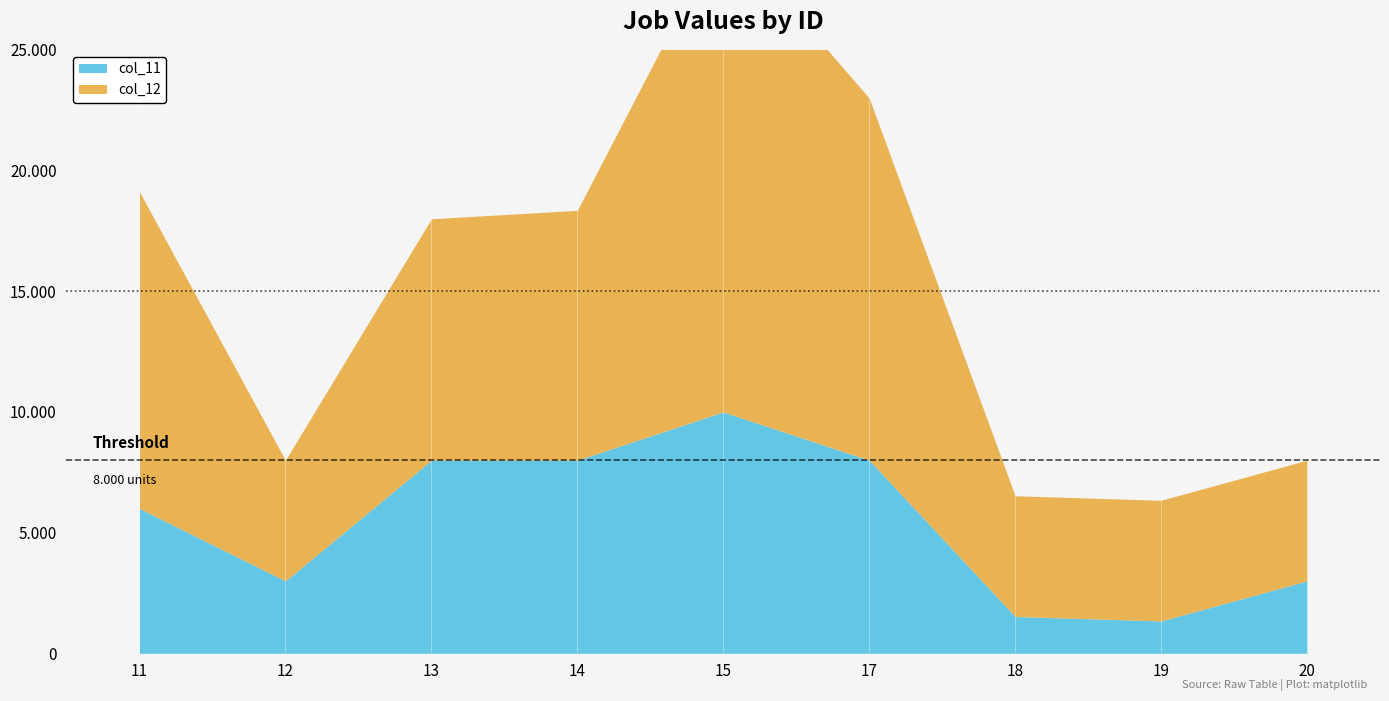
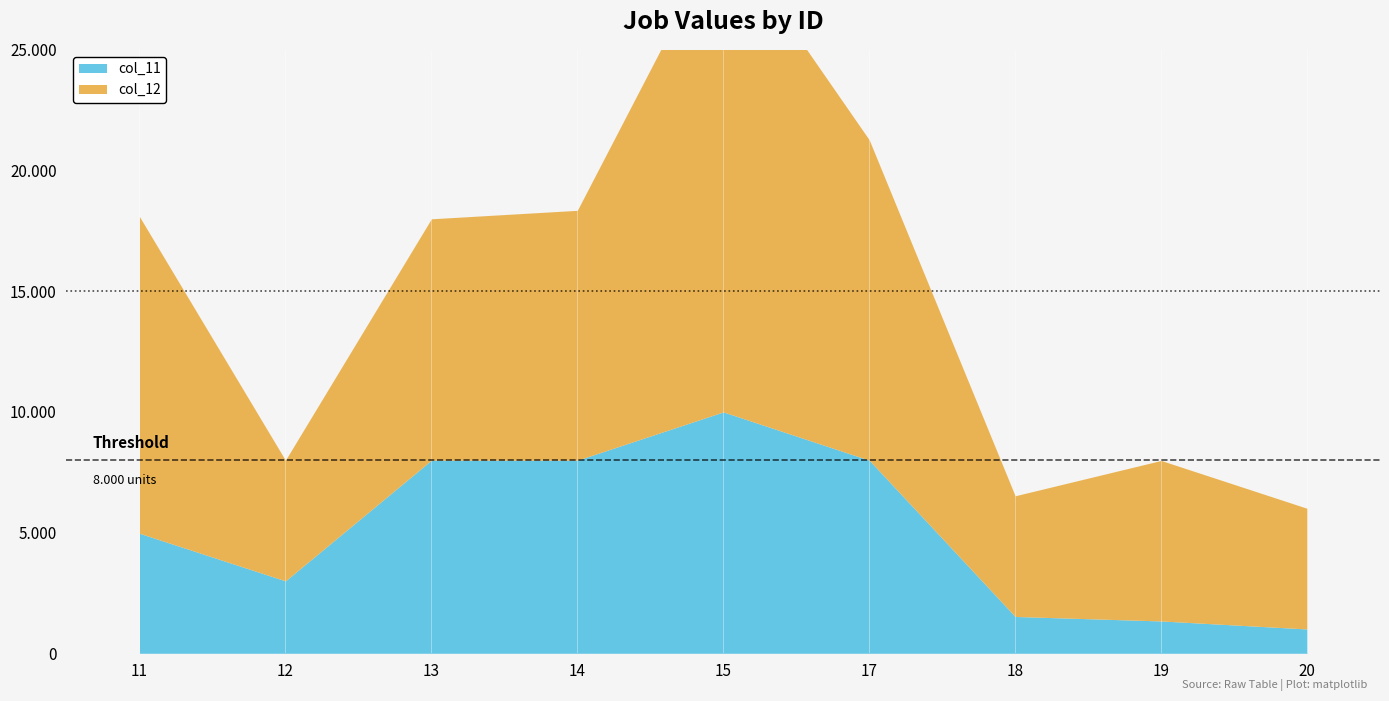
  {
    "col_11": {
-     "11": 6.0,
+     "11": 5.0,
      "12": 3.0,
      "13": 8.0,
      "14": 8.0,
      "15": 10.0,
      "17": 8.0,
      "18": 1.5,
      "19": 1.3,
-     "20": 3.0
+     "20": 1.0
    },
    "col_12": {
      "11": 13.1,
      "12": 5.0,
      "13": 10.0,
      "14": 10.4,
-     "17": 15.0,
+     "17": 13.3,
      "18": 5.0,
-     "19": 5.0,
+     "19": 6.6,
      "20": 5.0
    }
  }
